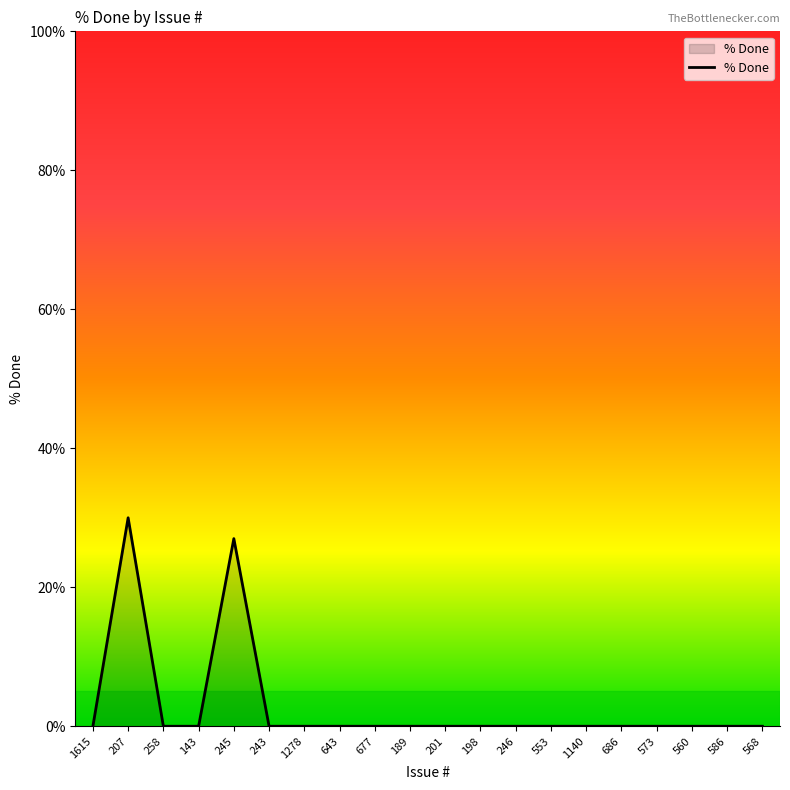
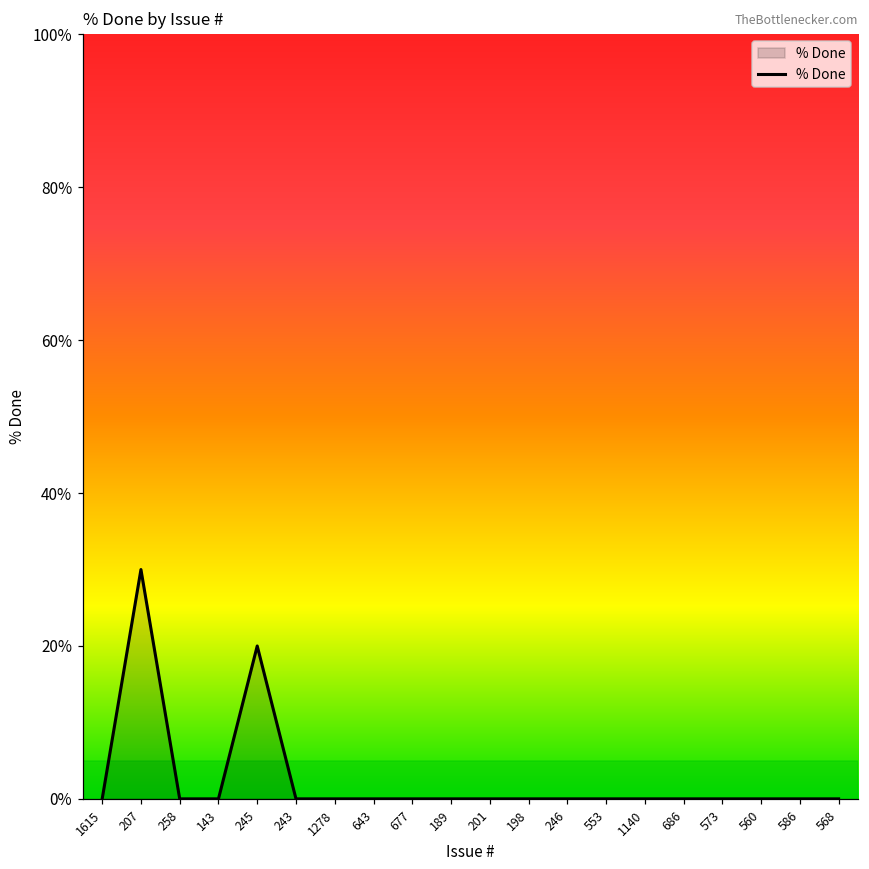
  {
    "207": "30%",
-   "245": "27%"
+   "245": "20%"
  }
